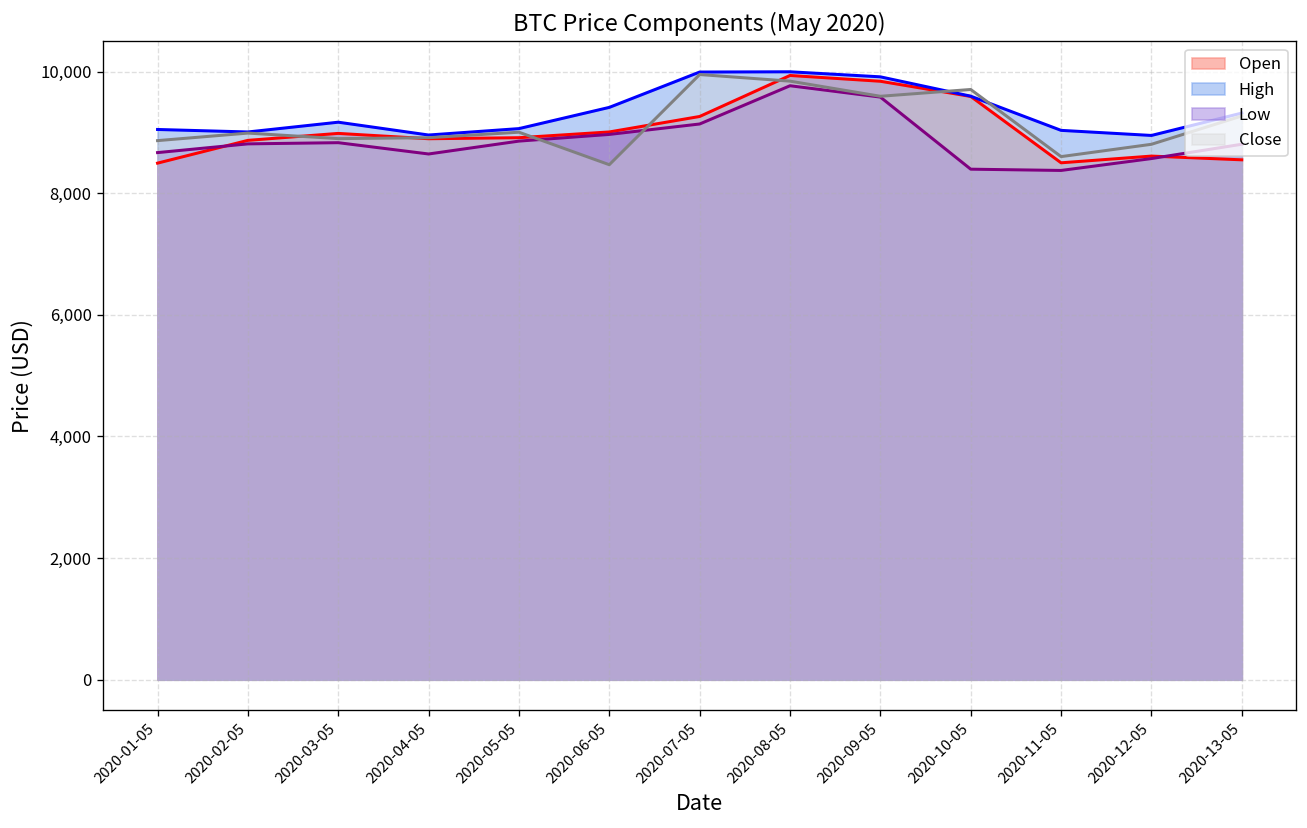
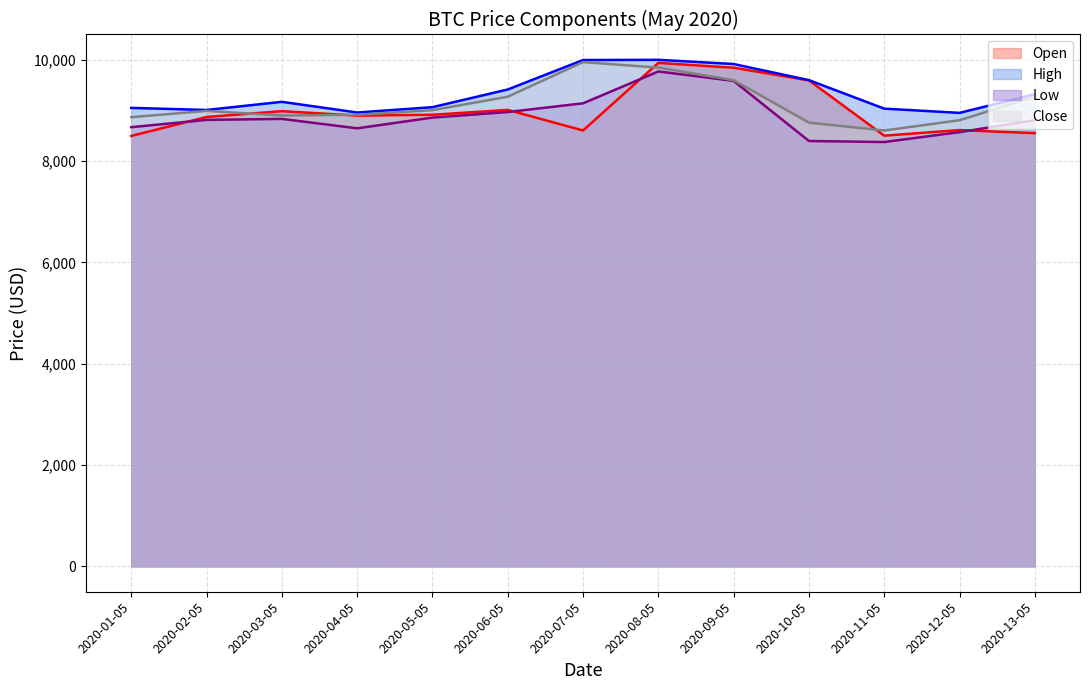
  {
    "Open": {
      "2020-01-05": "8,500",
      "2020-02-05": "8,900",
      "2020-03-05": "9,000",
      "2020-05-05": "8,900",
-     "2020-07-05": "9,300",
+     "2020-07-05": "8,600",
      "2020-08-05": "9,900",
      "2020-09-05": "9,800",
      "2020-11-05": "8,500",
      "2020-13-05": "8,500"
    },
    "Close": {
      "2020-01-05": "8,900",
      "2020-03-05": "8,900",
      "2020-05-05": "9,000",
-     "2020-06-05": "8,500",
+     "2020-06-05": "9,300",
      "2020-08-05": "9,800",
-     "2020-10-05": "9,700",
+     "2020-10-05": "8,800",
      "2020-11-05": "8,600",
      "2020-12-05": "8,800"
    }
  }
